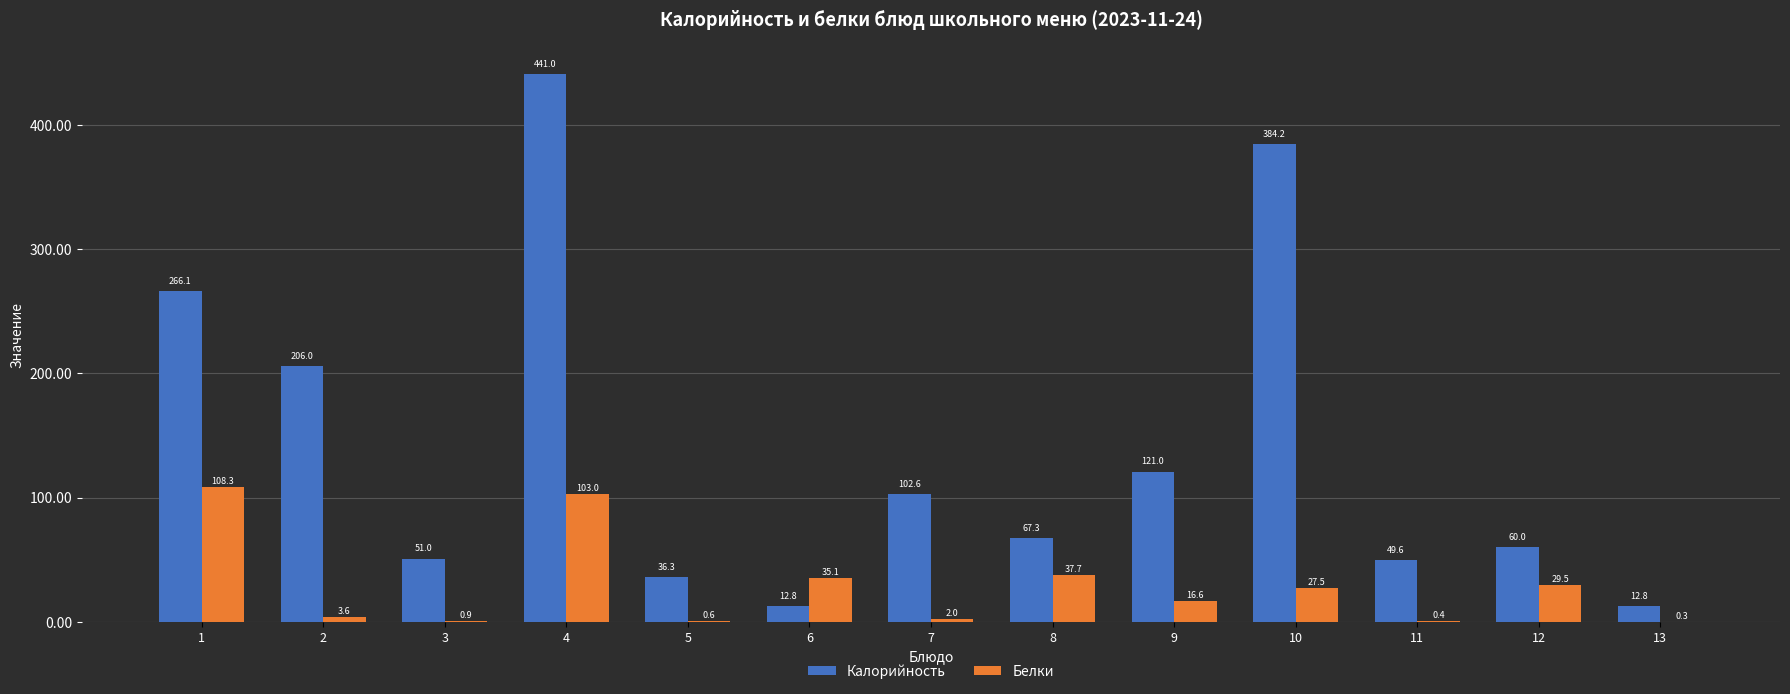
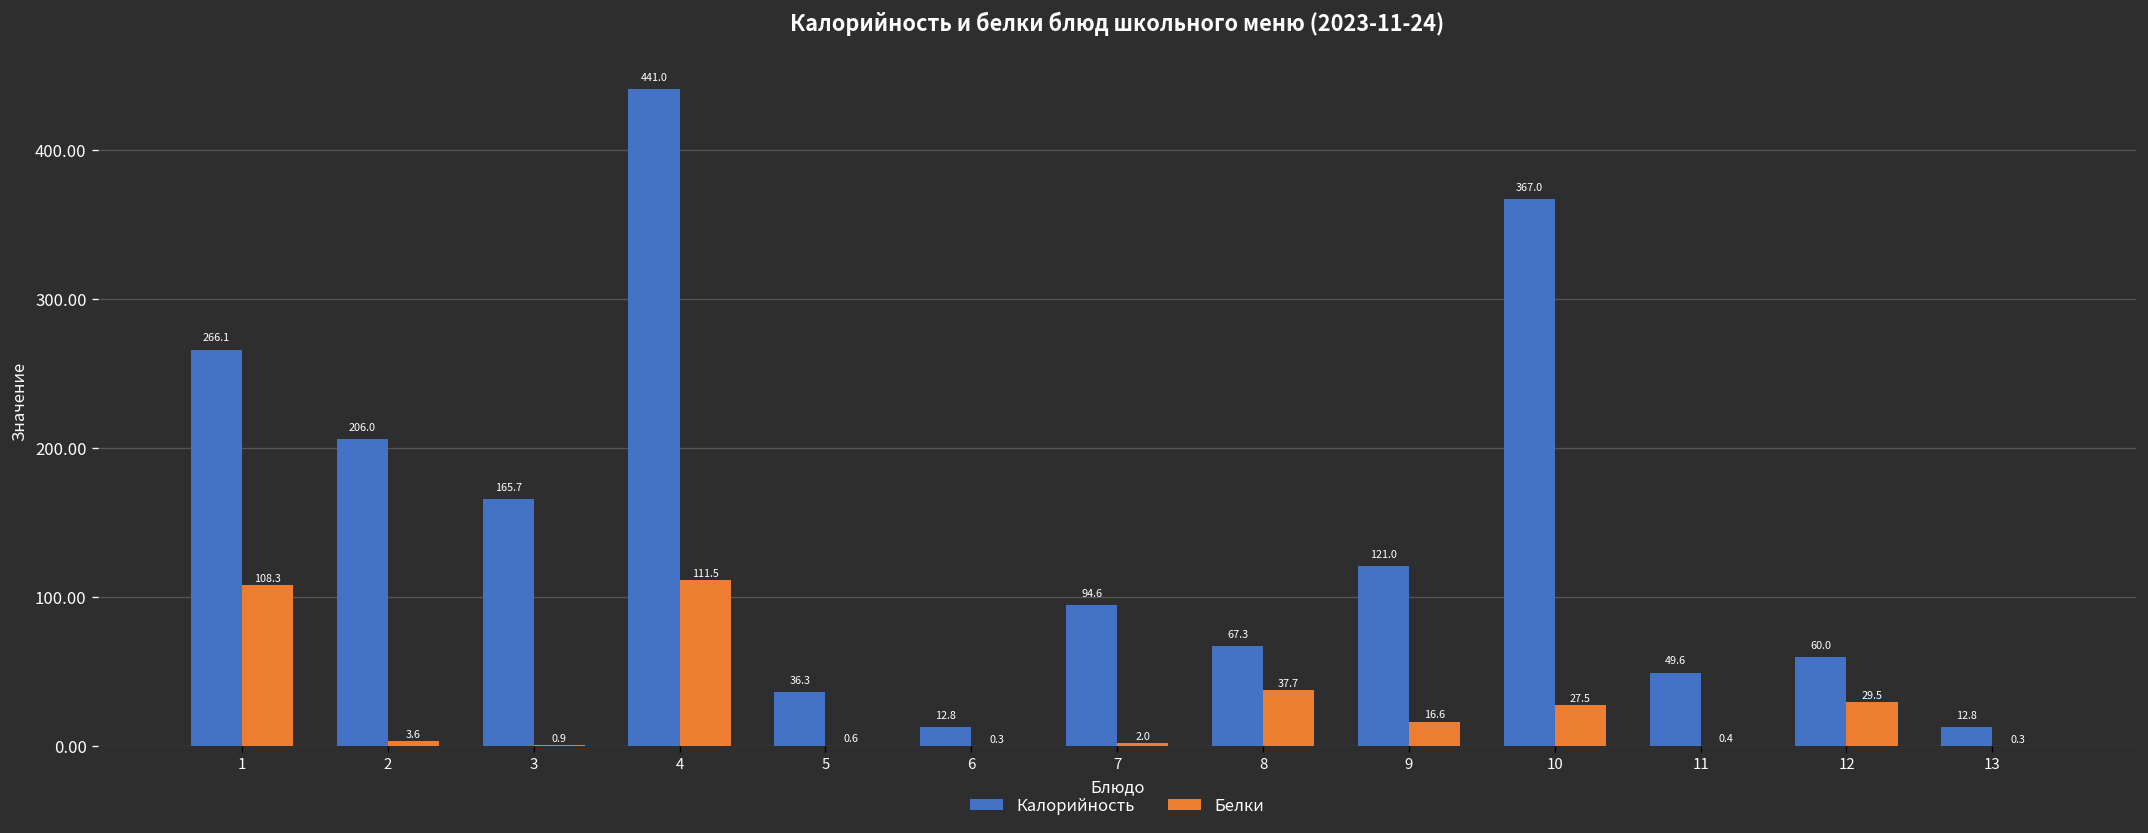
  {
    "Калорийность": {
      "1": 266.1,
      "2": 206.0,
-     "3": 51.0,
+     "3": 165.7,
      "4": 441.0,
      "5": 36.3,
      "6": 12.8,
-     "7": 102.6,
+     "7": 94.6,
      "8": 67.3,
      "9": 121.0,
-     "10": 384.2,
+     "10": 367.0,
      "11": 49.6,
      "12": 60.0,
      "13": 12.8
    },
    "Белки": {
      "1": 108.3,
      "2": 3.6,
      "3": 0.9,
-     "4": 103.0,
+     "4": 111.5,
      "5": 0.6,
-     "6": 35.1,
+     "6": 0.3,
      "7": 2.0,
      "8": 37.7,
      "9": 16.6,
      "10": 27.5,
      "11": 0.4,
      "12": 29.5,
      "13": 0.3
    }
  }
